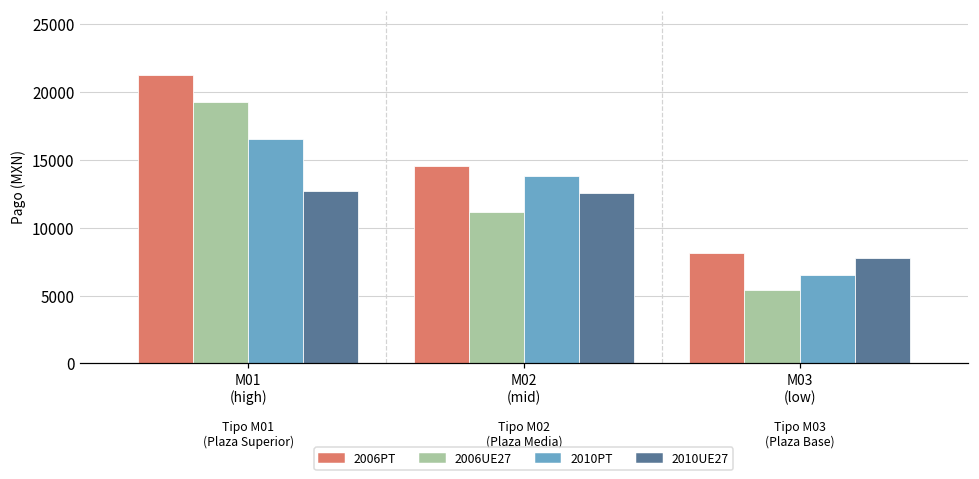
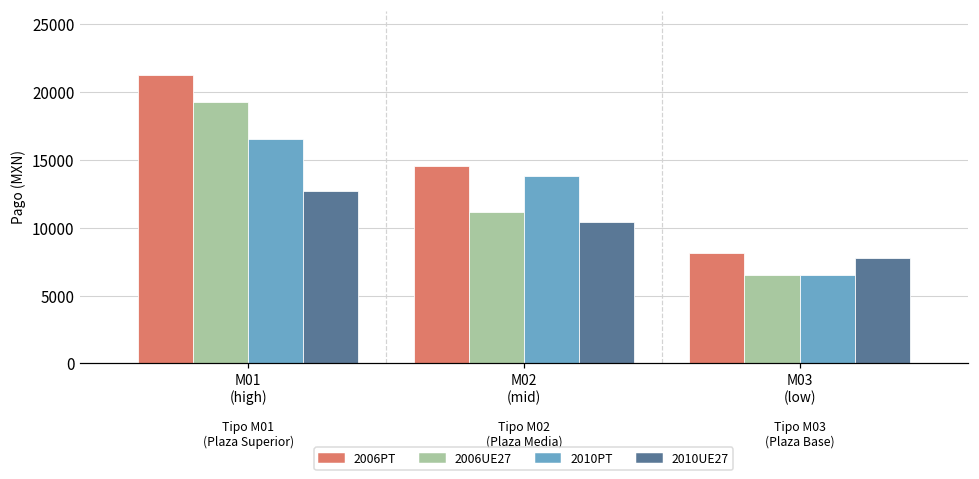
  {
    "2006PT": {
      "M01 (high)": 21200,
      "M02 (mid)": 14600,
      "M03 (low)": 8200
    },
    "2006UE27": {
      "M01 (high)": 19300,
      "M02 (mid)": 11200,
-     "M03 (low)": 5400
+     "M03 (low)": 6500
    },
    "2010PT": {
      "M01 (high)": 16500,
      "M02 (mid)": 13800,
      "M03 (low)": 6500
    },
    "2010UE27": {
      "M01 (high)": 12700,
-     "M02 (mid)": 12600,
+     "M02 (mid)": 10400,
      "M03 (low)": 7700
    }
  }
